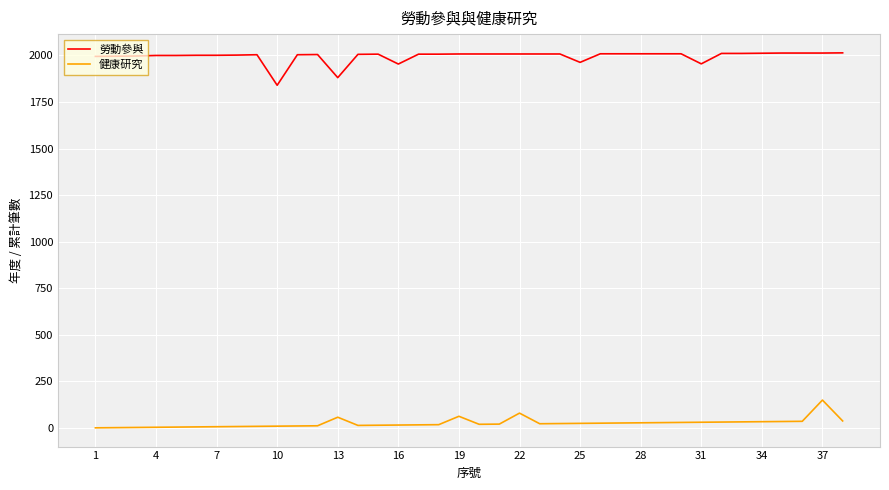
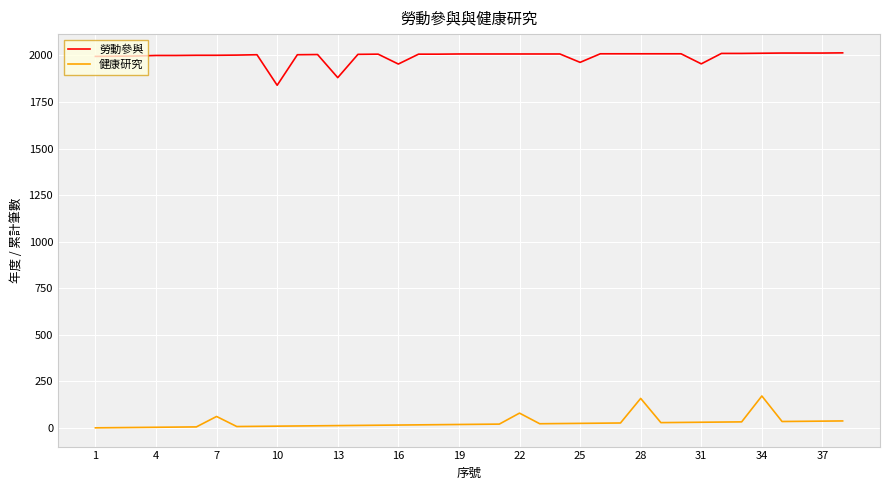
  {
    "勞動參與": {
      "4": 2000,
      "7": 2000,
      "10": 1840,
      "13": 1880,
      "16": 1950,
      "19": 2010,
      "22": 2010,
      "25": 1960,
      "28": 2010,
      "31": 1960,
      "34": 2010,
      "37": 2010
    },
    "健康研究": {
      "1": 0,
      "4": 0,
-     "7": 10,
+     "7": 60,
      "10": 10,
-     "13": 60,
+     "13": 10,
      "16": 20,
-     "19": 60,
+     "19": 20,
      "22": 80,
      "25": 30,
-     "28": 30,
+     "28": 160,
      "31": 30,
-     "34": 30,
-     "37": 150
+     "34": 170,
+     "37": 40
    }
  }
